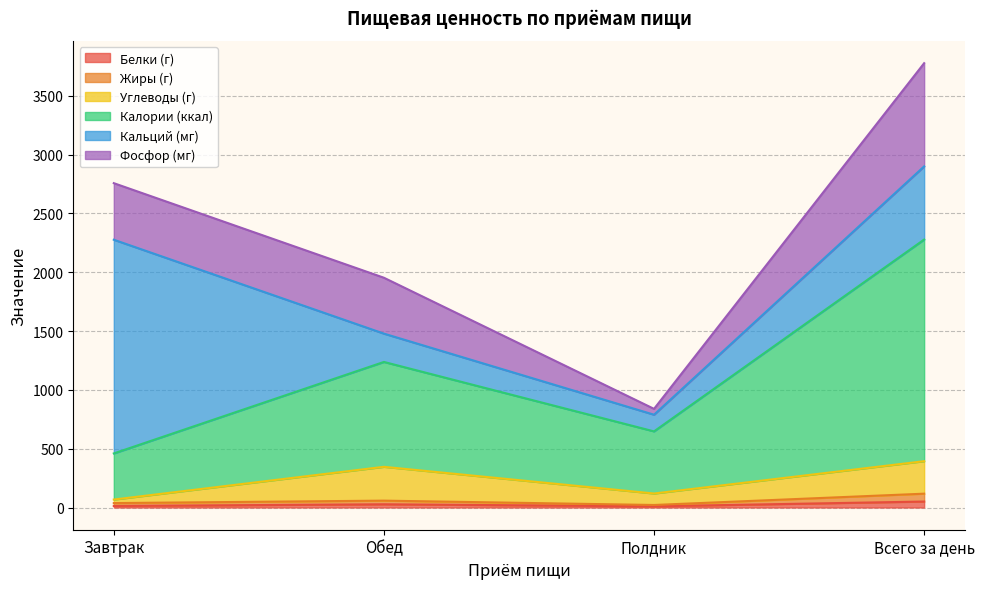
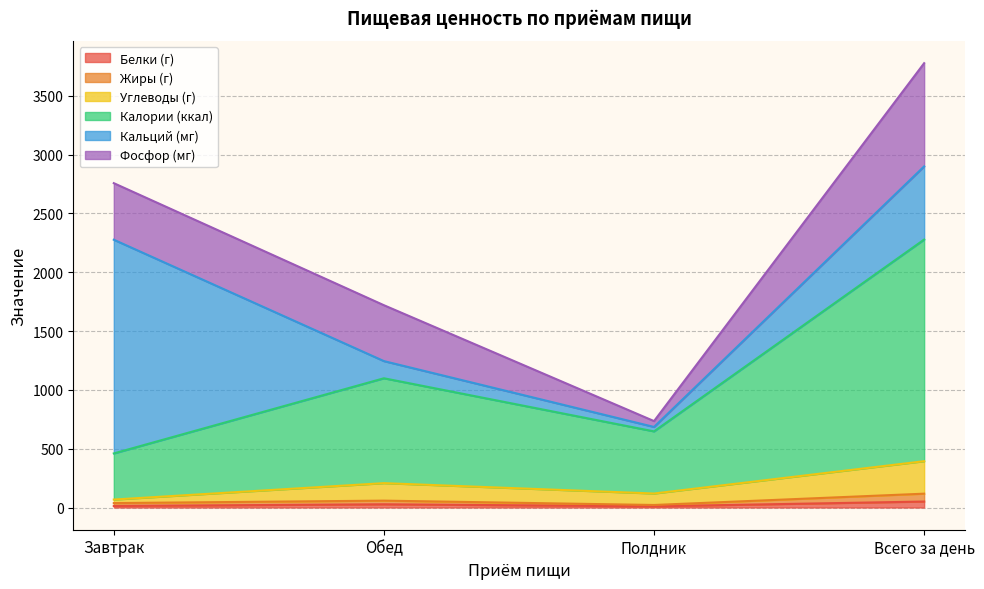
  {
    "Углеводы (г)": {
      "Завтрак": 30,
-     "Обед": 290,
+     "Обед": 150,
      "Полдник": 100,
      "Всего за день": 280
    },
    "Калории (ккал)": {
      "Завтрак": 390,
      "Обед": 890,
      "Полдник": 530,
      "Всего за день": 1880
    },
    "Кальций (мг)": {
      "Завтрак": 1820,
-     "Обед": 240,
-     "Полдник": 140,
+     "Обед": 150,
+     "Полдник": 40,
      "Всего за день": 620
    },
    "Фосфор (мг)": {
      "Завтрак": 480,
      "Обед": 480,
      "Полдник": 50,
      "Всего за день": 880
    }
  }
